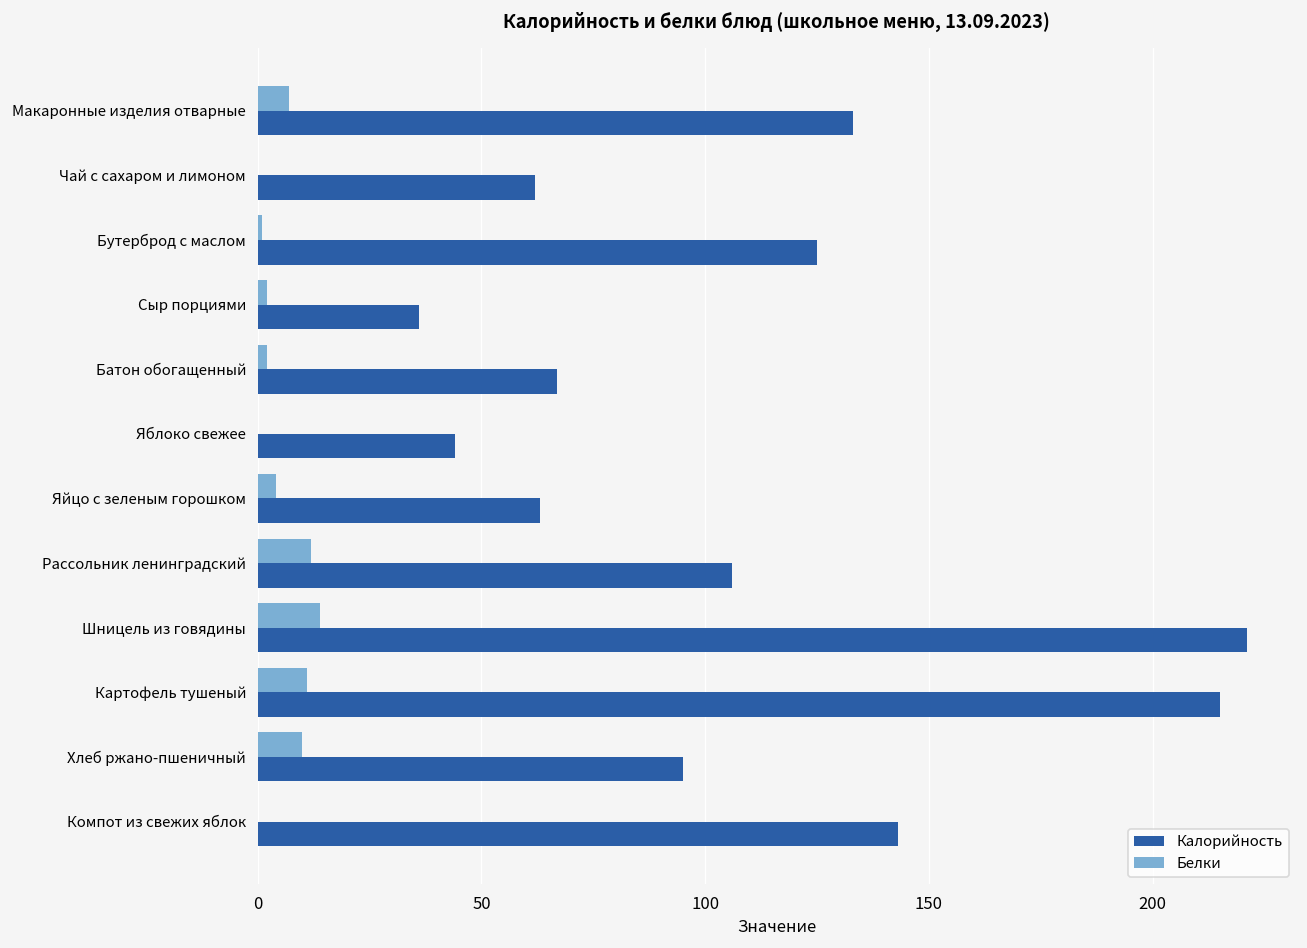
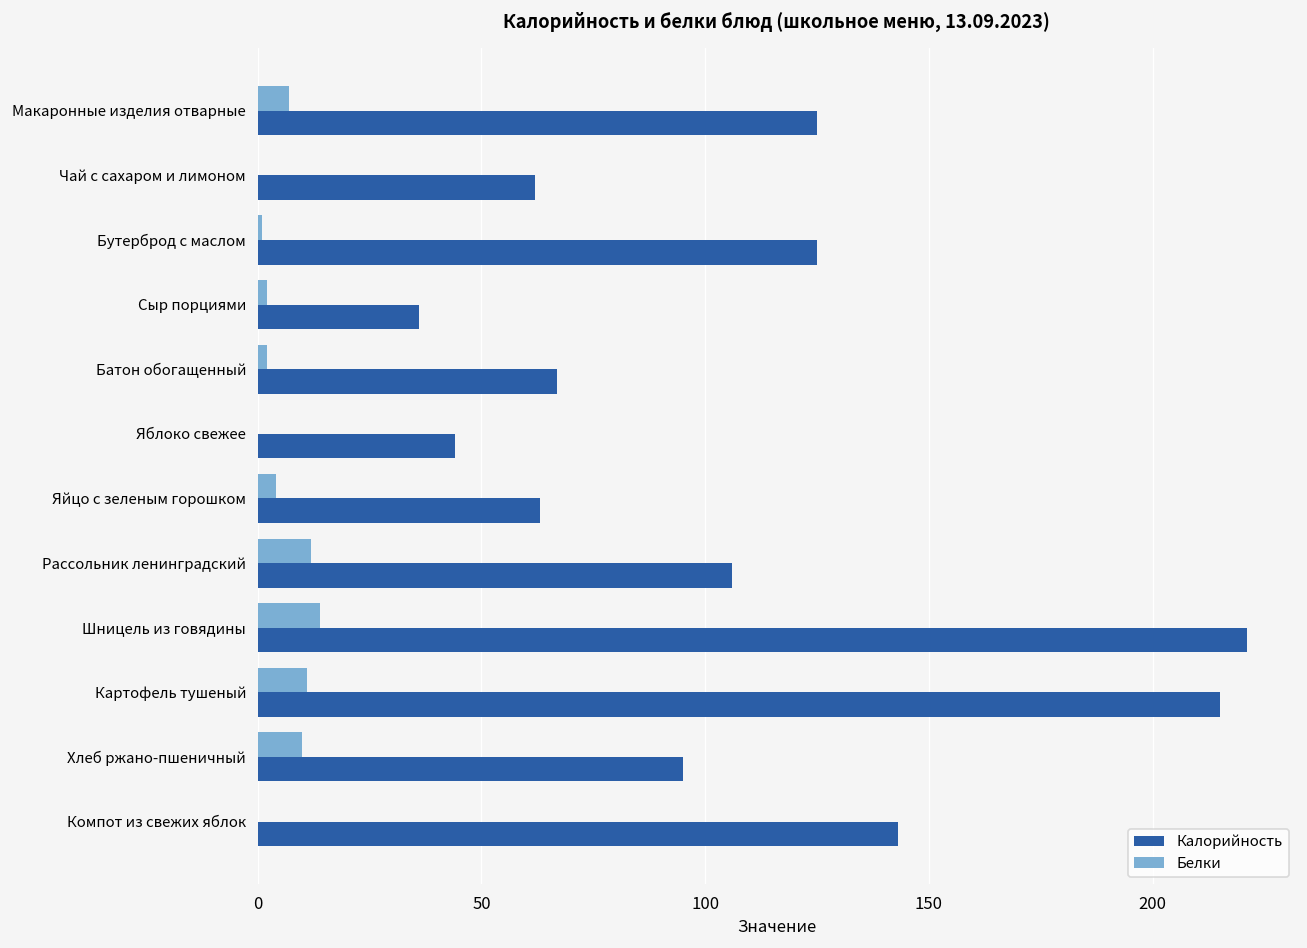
  {
    "Калорийность": {
-     "Макаронные изделия отварные": 133,
+     "Макаронные изделия отварные": 125,
      "Чай с сахаром и лимоном": 62,
      "Бутерброд с маслом": 125,
      "Сыр порциями": 36,
      "Батон обогащенный": 67,
      "Яблоко свежее": 44,
      "Яйцо с зеленым горошком": 63,
      "Рассольник ленинградский": 106,
      "Шницель из говядины": 221,
      "Картофель тушеный": 215,
      "Хлеб ржано-пшеничный": 95,
      "Компот из свежих яблок": 143
    },
    "Белки": {
      "Макаронные изделия отварные": 7,
      "Чай с сахаром и лимоном": 0,
      "Бутерброд с маслом": 1,
      "Сыр порциями": 2,
      "Батон обогащенный": 2,
      "Яблоко свежее": 0,
      "Яйцо с зеленым горошком": 4,
      "Рассольник ленинградский": 12,
      "Шницель из говядины": 14,
      "Картофель тушеный": 11,
      "Хлеб ржано-пшеничный": 10,
      "Компот из свежих яблок": 0
    }
  }
